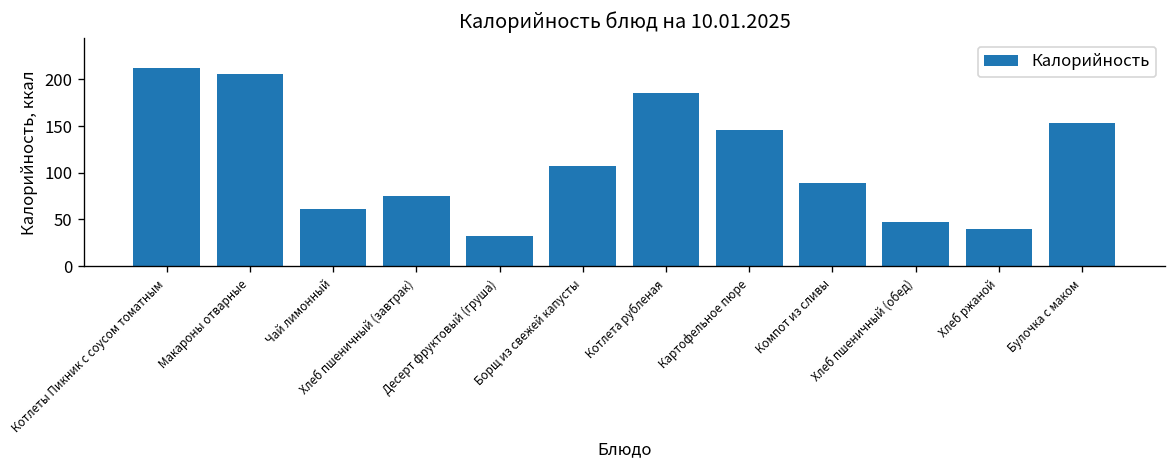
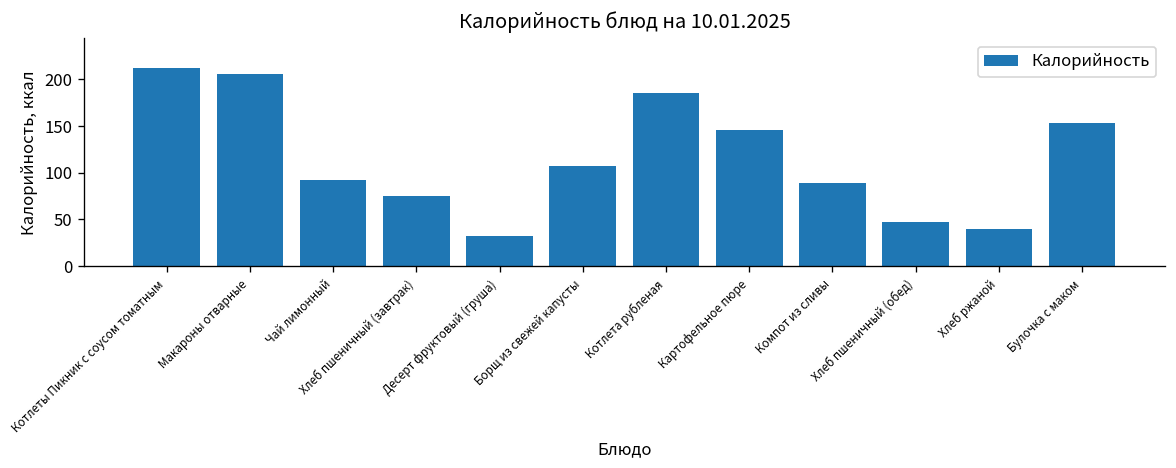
  {
    "Котлеты Пикник с соусом томатным": 210,
    "Макароны отварные": 210,
-   "Чай лимонный": 60,
+   "Чай лимонный": 90,
    "Хлеб пшеничный (завтрак)": 80,
    "Десерт фруктовый (груша)": 30,
    "Борщ из свежей капусты": 110,
    "Котлета рубленая": 190,
    "Картофельное пюре": 150,
    "Компот из сливы": 90,
    "Хлеб пшеничный (обед)": 50,
    "Хлеб ржаной": 40,
    "Булочка с маком": 150
  }
